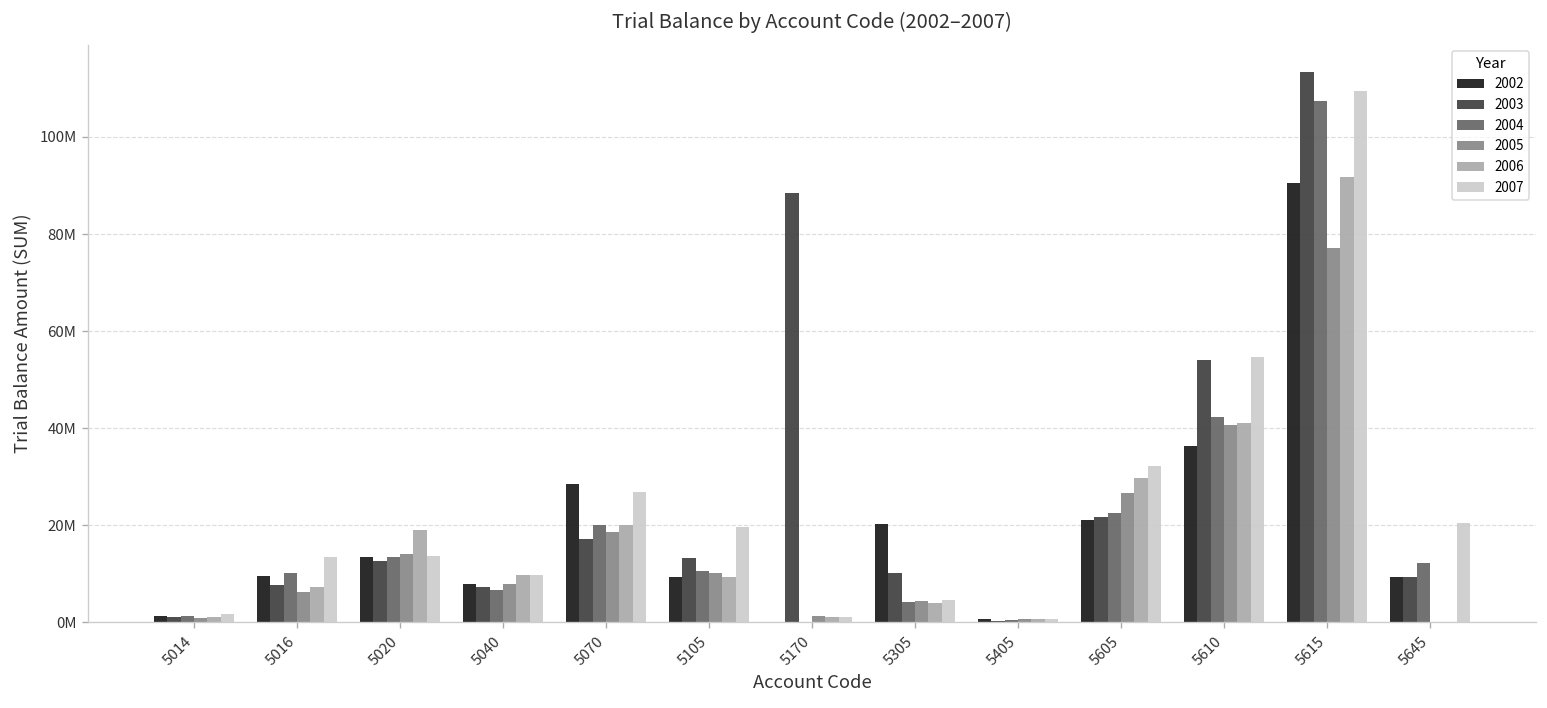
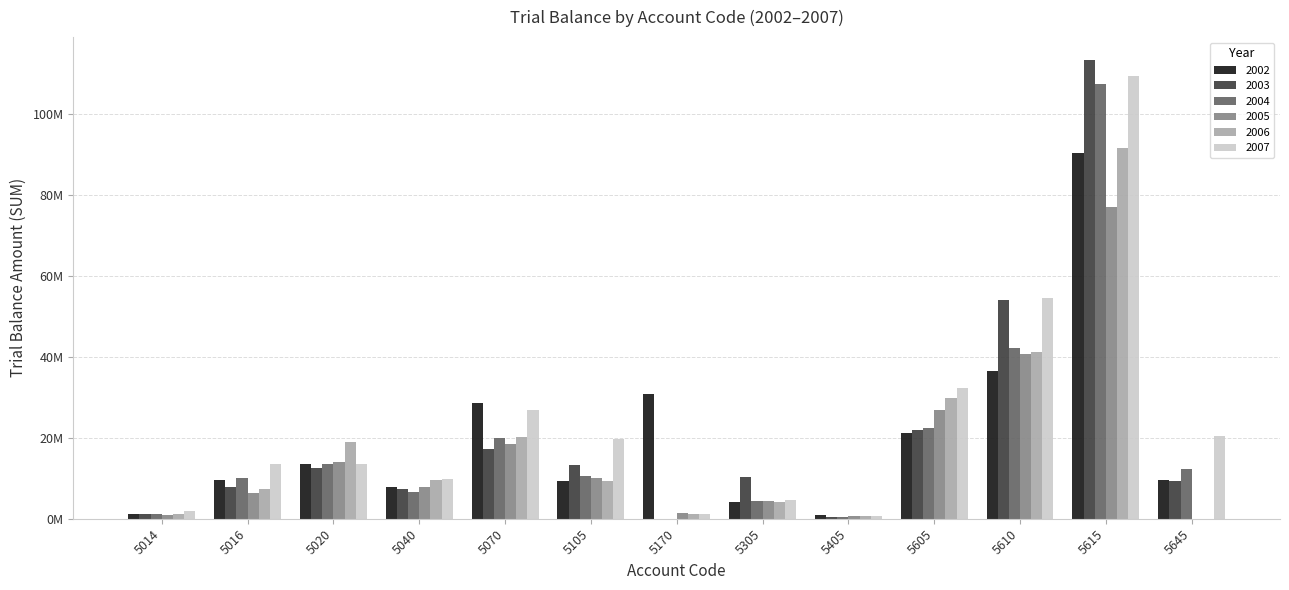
  {
    "2002": {
      "5014": 1000000,
      "5016": 10000000,
      "5020": 14000000,
      "5040": 8000000,
      "5070": 29000000,
      "5105": 9000000,
-     "5170": 0,
-     "5305": 20000000,
+     "5170": 31000000,
+     "5305": 4000000,
      "5405": 1000000,
      "5605": 21000000,
      "5610": 36000000,
      "5615": 90000000,
      "5645": 9000000
    },
    "2003": {
      "5014": 1000000,
      "5016": 8000000,
      "5020": 13000000,
      "5040": 7000000,
      "5070": 17000000,
      "5105": 13000000,
-     "5170": 88000000,
+     "5170": 0,
      "5305": 10000000,
      "5605": 22000000,
      "5610": 54000000,
      "5615": 113000000,
      "5645": 9000000
    }
  }
